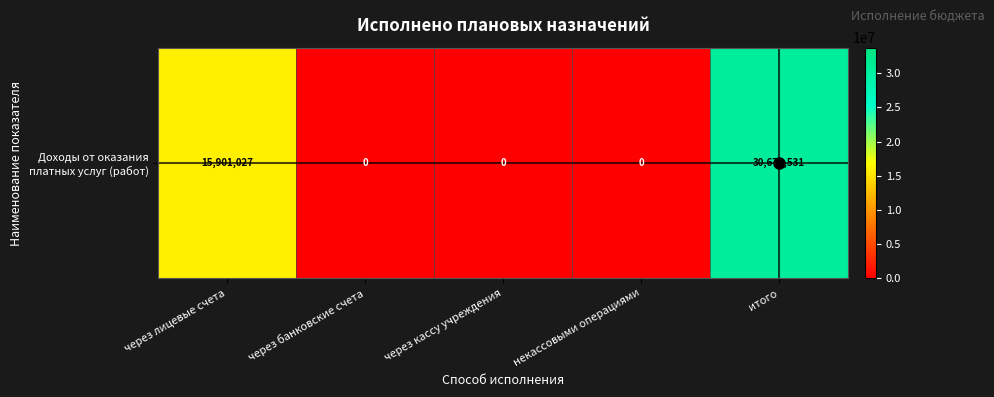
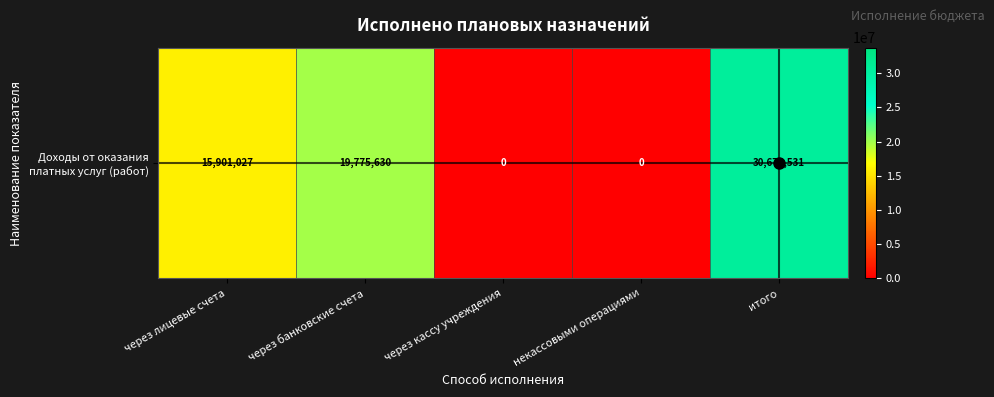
  {
    "Доходы от оказания платных услуг (работ)": {
      "через лицевые счета": "15,901,027",
-     "через банковские счета": "0",
+     "через банковские счета": "19,775,630",
      "через кассу учреждения": "0",
      "некассовыми операциями": "0"
    }
  }
